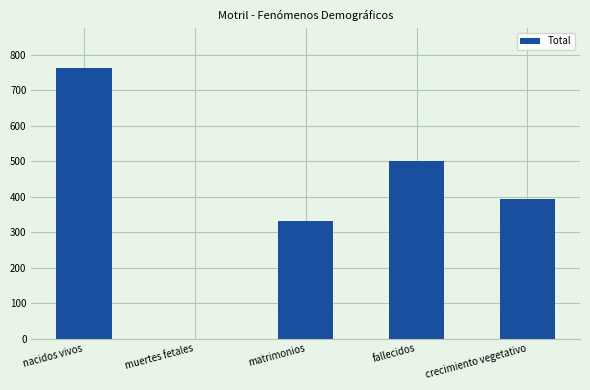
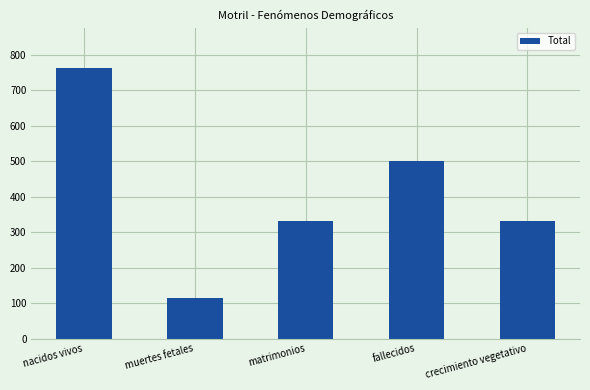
  {
    "nacidos vivos": 760,
-   "muertes fetales": 0,
+   "muertes fetales": 120,
    "matrimonios": 330,
    "fallecidos": 500,
-   "crecimiento vegetativo": 390
+   "crecimiento vegetativo": 330
  }
